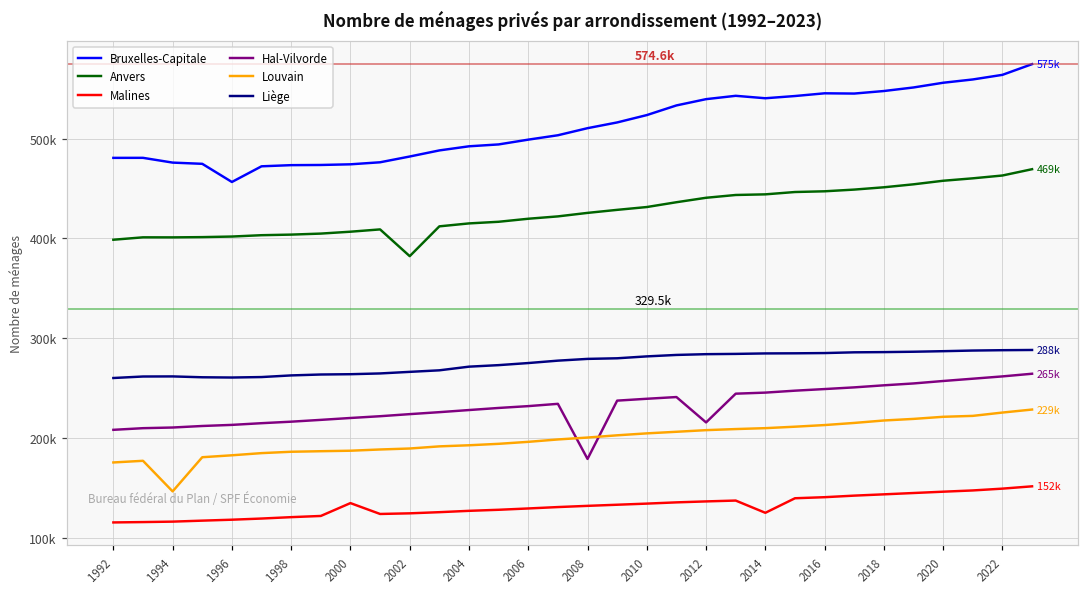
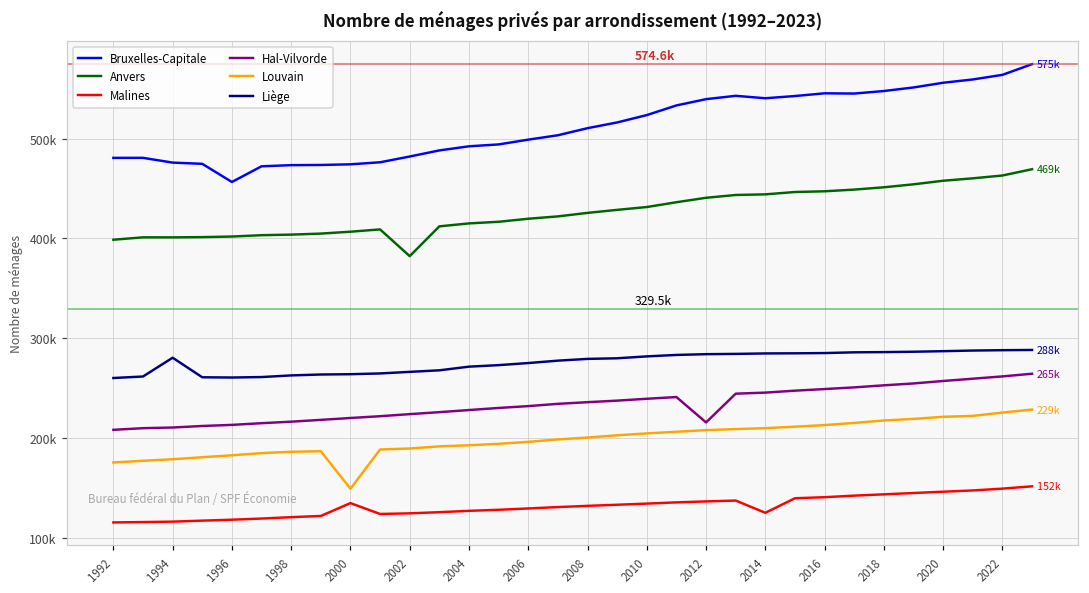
  {
    "Bruxelles-Capitale": {
      "1992": 480000,
      "1994": 480000,
      "1996": 460000,
      "1998": 470000,
      "2000": 470000,
      "2002": 480000,
      "2004": 490000,
      "2006": 500000,
      "2008": 510000,
      "2010": 520000,
      "2012": 540000,
      "2014": 540000,
      "2016": 550000,
      "2018": 550000,
      "2020": 560000,
      "2022": 560000
    },
    "Anvers": {
      "1992": 400000,
      "1994": 400000,
      "1996": 400000,
      "1998": 400000,
      "2000": 410000,
      "2002": 380000,
      "2004": 420000,
      "2006": 420000,
      "2008": 430000,
      "2010": 430000,
      "2012": 440000,
      "2014": 440000,
      "2016": 450000,
      "2018": 450000,
      "2020": 460000,
      "2022": 460000
    },
    "Malines": {
      "1992": 120000,
      "1994": 120000,
      "1996": 120000,
      "1998": 120000,
      "2000": 130000,
      "2002": 120000,
      "2004": 130000,
      "2006": 130000,
      "2008": 130000,
      "2010": 130000,
      "2012": 140000,
      "2014": 130000,
      "2016": 140000,
      "2018": 140000,
      "2020": 150000,
      "2022": 150000
    },
    "Hal-Vilvorde": {
      "1992": 210000,
      "1994": 210000,
      "1996": 210000,
      "1998": 220000,
      "2000": 220000,
      "2002": 220000,
      "2004": 230000,
      "2006": 230000,
-     "2008": 180000,
+     "2008": 240000,
      "2010": 240000,
      "2012": 220000,
      "2014": 250000,
      "2016": 250000,
      "2018": 250000,
      "2020": 260000,
      "2022": 260000
    },
    "Louvain": {
      "1992": 180000,
-     "1994": 150000,
+     "1994": 180000,
      "1996": 180000,
      "1998": 190000,
-     "2000": 190000,
+     "2000": 150000,
      "2002": 190000,
      "2004": 190000,
      "2006": 200000,
      "2008": 200000,
      "2010": 200000,
      "2012": 210000,
      "2014": 210000,
      "2016": 210000,
      "2018": 220000,
      "2020": 220000,
      "2022": 230000
    },
    "Liège": {
      "1992": 260000,
-     "1994": 260000,
+     "1994": 280000,
      "1996": 260000,
      "1998": 260000,
      "2000": 260000,
      "2002": 270000,
      "2004": 270000,
      "2006": 280000,
      "2008": 280000,
      "2010": 280000,
      "2012": 280000,
      "2014": 280000,
      "2016": 290000,
      "2018": 290000,
      "2020": 290000,
      "2022": 290000
    }
  }
